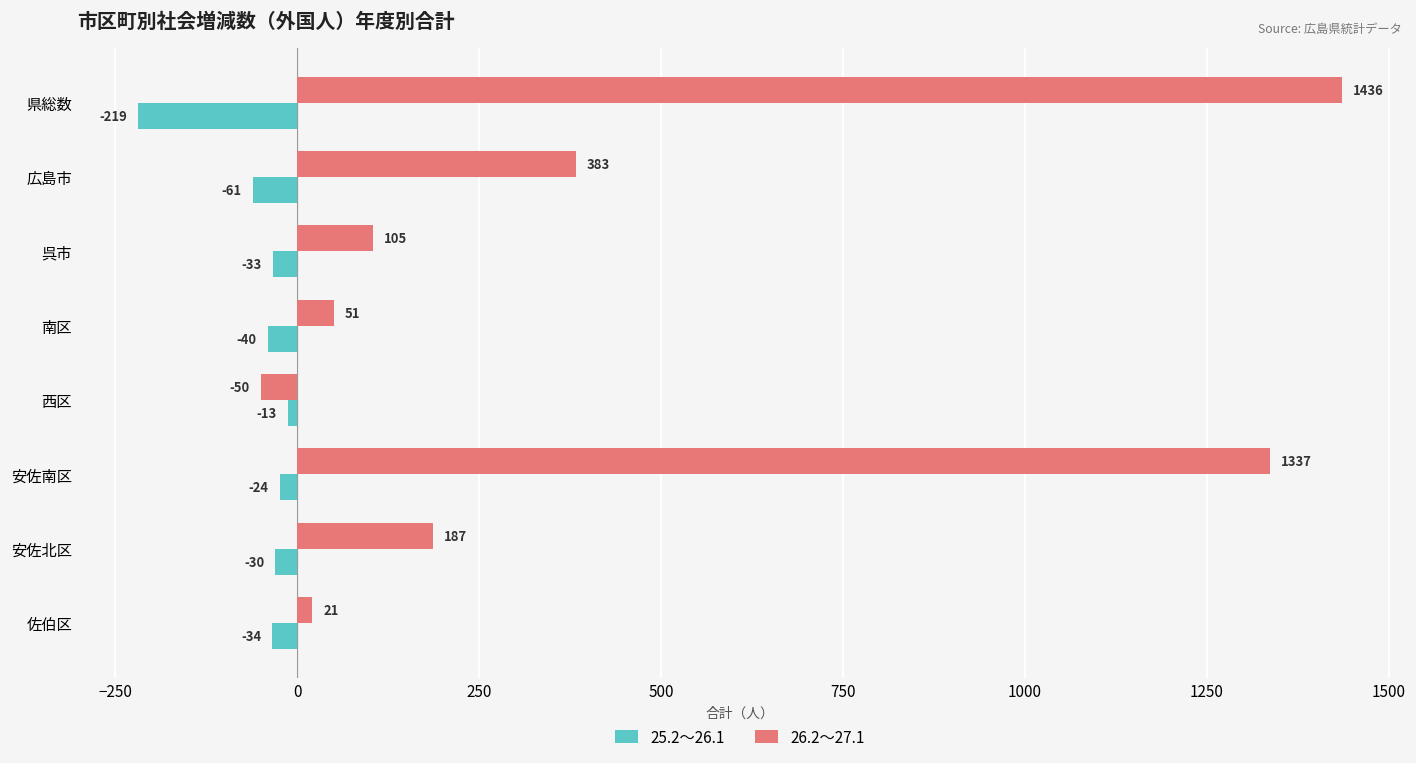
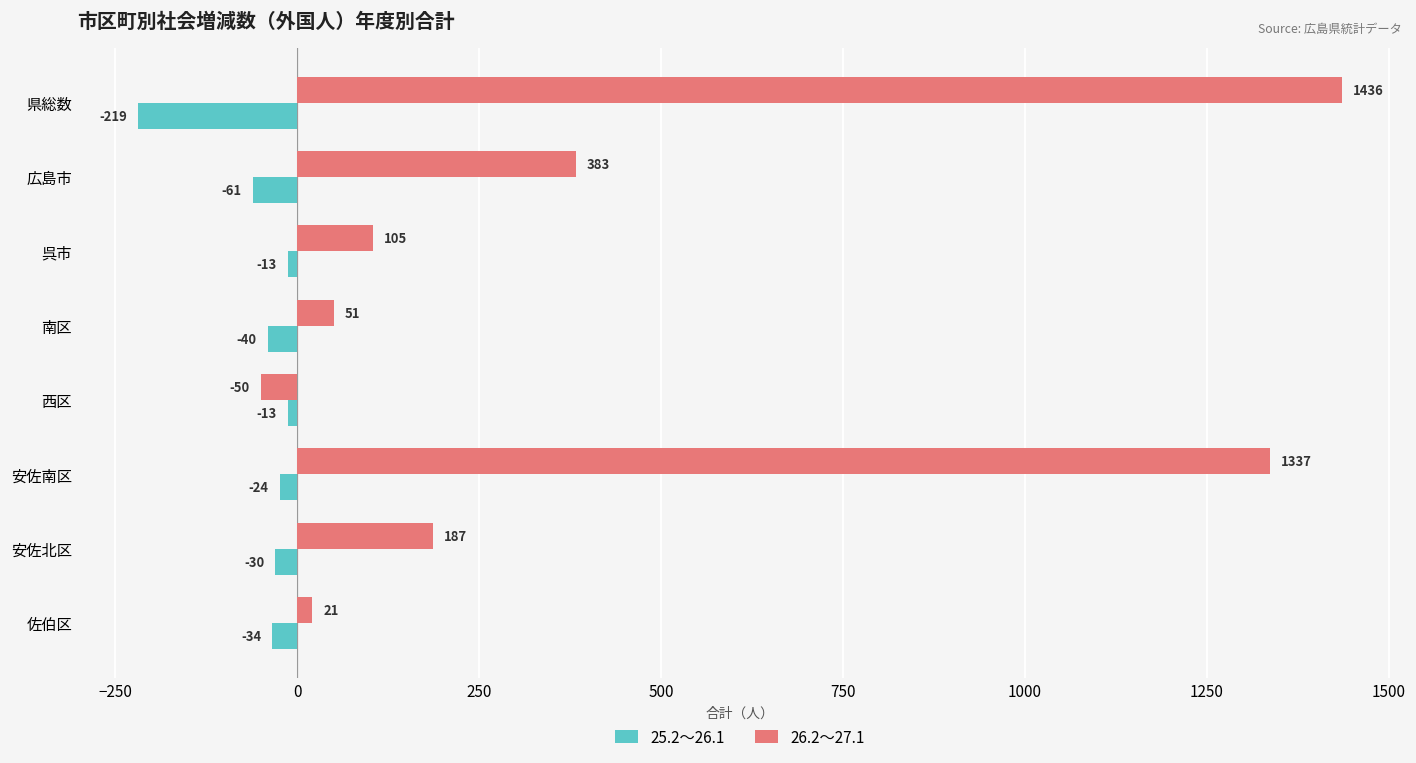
  {
    "25.2～26.1": {
      "県総数": -219,
      "広島市": -61,
-     "呉市": -33,
+     "呉市": -13,
      "南区": -40,
      "西区": -13,
      "安佐南区": -24,
      "安佐北区": -30,
      "佐伯区": -34
    },
    "26.2～27.1": {
      "県総数": 1436,
      "広島市": 383,
      "呉市": 105,
      "南区": 51,
      "西区": -50,
      "安佐南区": 1337,
      "安佐北区": 187,
      "佐伯区": 21
    }
  }
